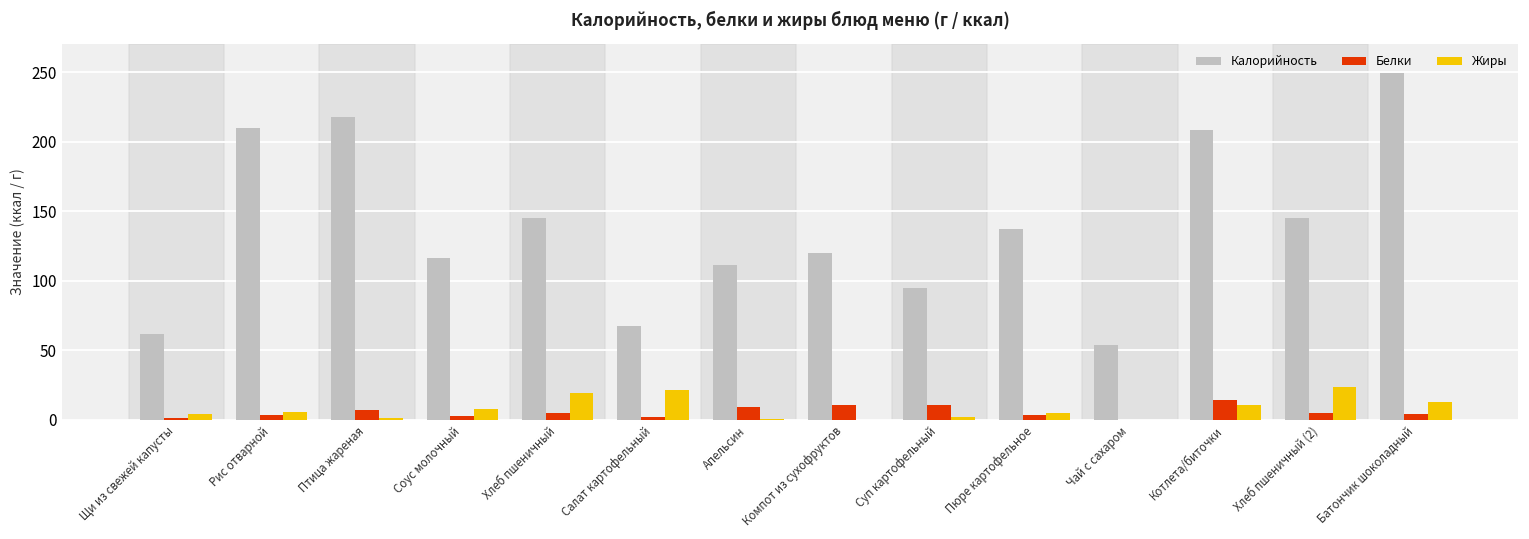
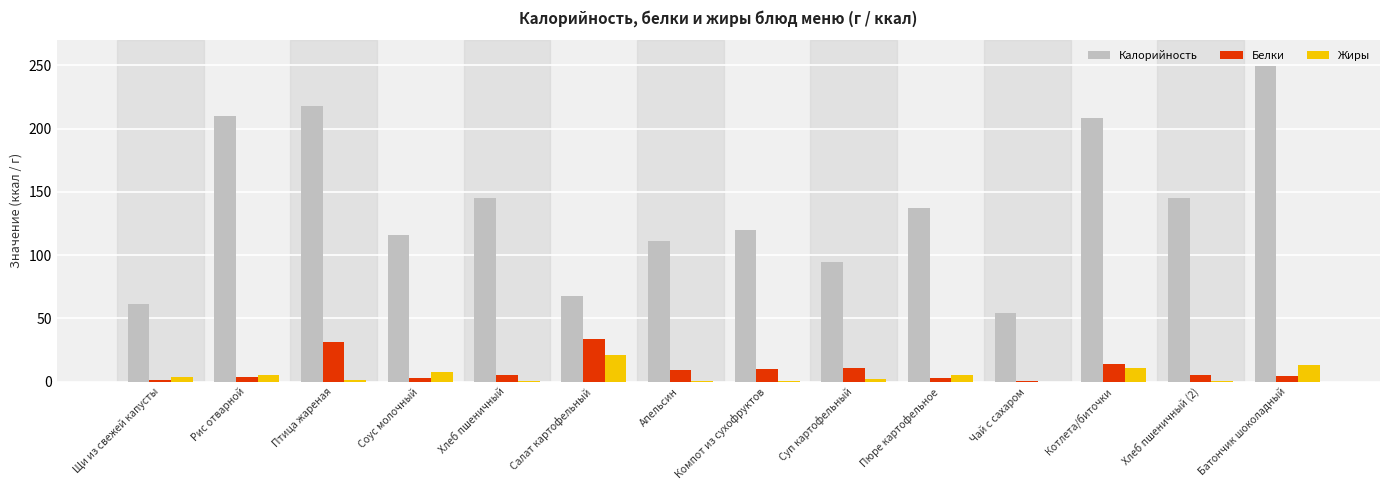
  {
    "Калорийность": {
      "Щи из свежей капусты": 62,
      "Рис отварной": 210,
      "Птица жареная": 218,
      "Соус молочный": 116,
      "Хлеб пшеничный": 145,
      "Салат картофельный": 68,
      "Апельсин": 111,
      "Компот из сухофруктов": 120,
      "Суп картофельный": 95,
      "Пюре картофельное": 137,
      "Чай с сахаром": 54,
      "Котлета/биточки": 209,
      "Хлеб пшеничный (2)": 145,
      "Батончик шоколадный": 250
    },
    "Белки": {
      "Рис отварной": 4,
-     "Птица жареная": 7,
+     "Птица жареная": 31,
      "Соус молочный": 3,
      "Хлеб пшеничный": 5,
-     "Салат картофельный": 2,
+     "Салат картофельный": 33,
      "Апельсин": 9,
      "Компот из сухофруктов": 10,
      "Суп картофельный": 11,
      "Пюре картофельное": 3,
      "Котлета/биточки": 14,
      "Хлеб пшеничный (2)": 5,
      "Батончик шоколадный": 4
    },
    "Жиры": {
      "Щи из свежей капусты": 4,
      "Рис отварной": 5,
      "Соус молочный": 8,
-     "Хлеб пшеничный": 19,
+     "Хлеб пшеничный": 1,
      "Салат картофельный": 21,
      "Суп картофельный": 2,
      "Пюре картофельное": 5,
      "Котлета/биточки": 11,
-     "Хлеб пшеничный (2)": 23,
+     "Хлеб пшеничный (2)": 1,
      "Батончик шоколадный": 13
    }
  }
